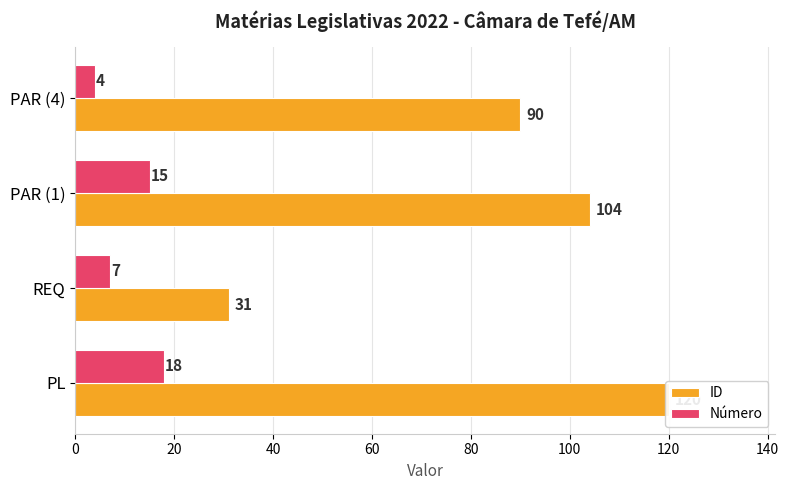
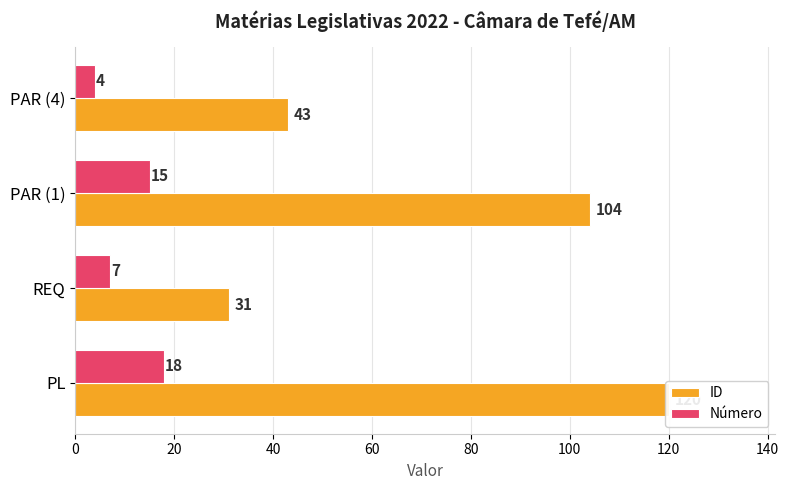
  {
    "ID": {
-     "PAR (4)": 90,
+     "PAR (4)": 43,
      "PAR (1)": 104,
      "REQ": 31
    },
    "Número": {
      "PAR (4)": 4,
      "PAR (1)": 15,
      "REQ": 7,
      "PL": 18
    }
  }
